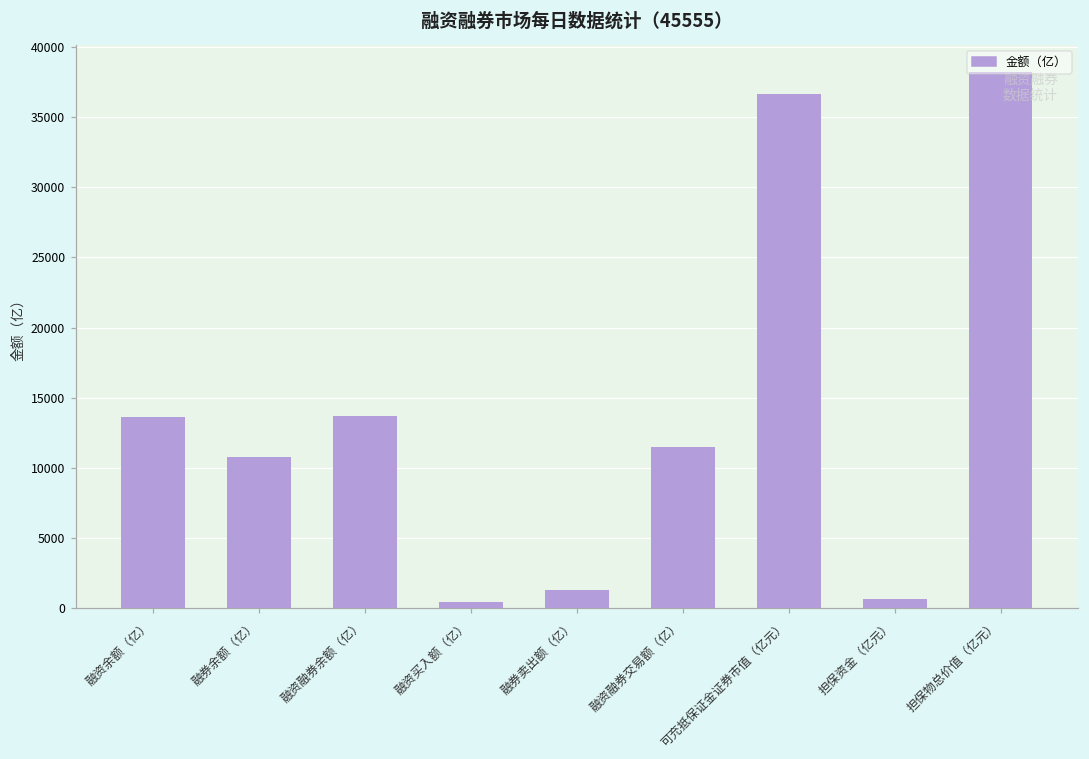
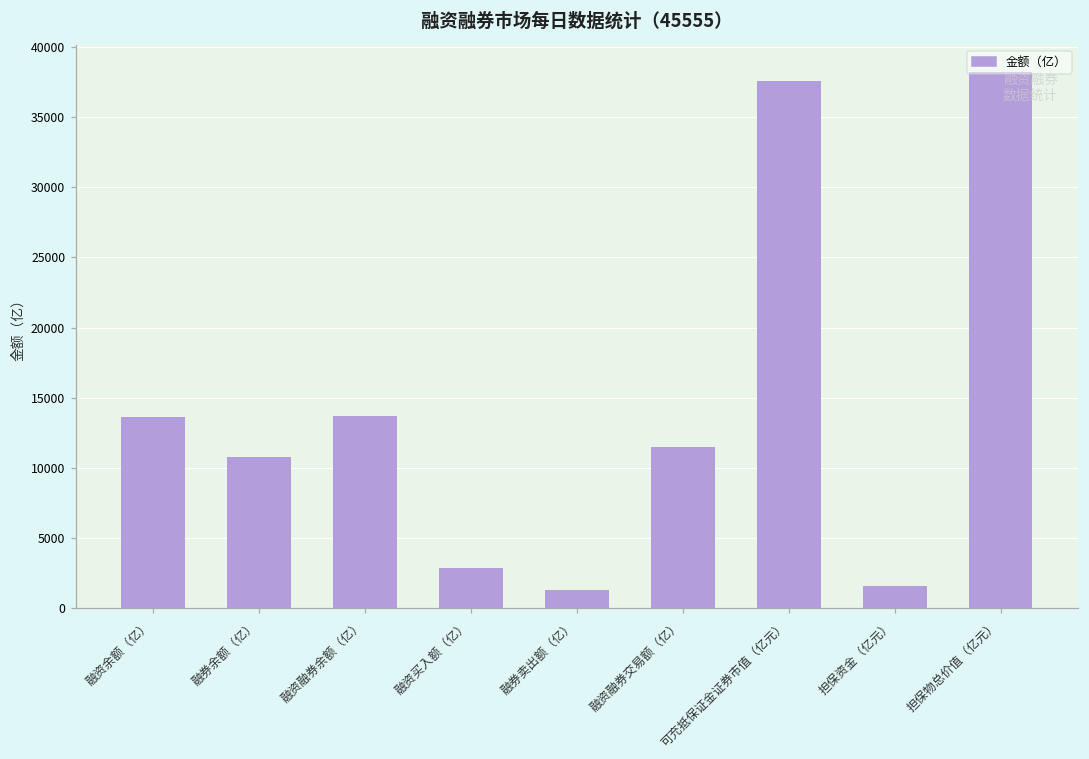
  {
    "融资余额（亿）": 13600,
    "融券余额（亿）": 10700,
    "融资融券余额（亿）": 13700,
-   "融资买入额（亿）": 400,
+   "融资买入额（亿）": 2900,
    "融券卖出额（亿）": 1300,
    "融资融券交易额（亿）": 11500,
-   "可充抵保证金证券市值（亿元）": 36700,
-   "担保资金（亿元）": 700
+   "可充抵保证金证券市值（亿元）": 37600,
+   "担保资金（亿元）": 1600
  }
